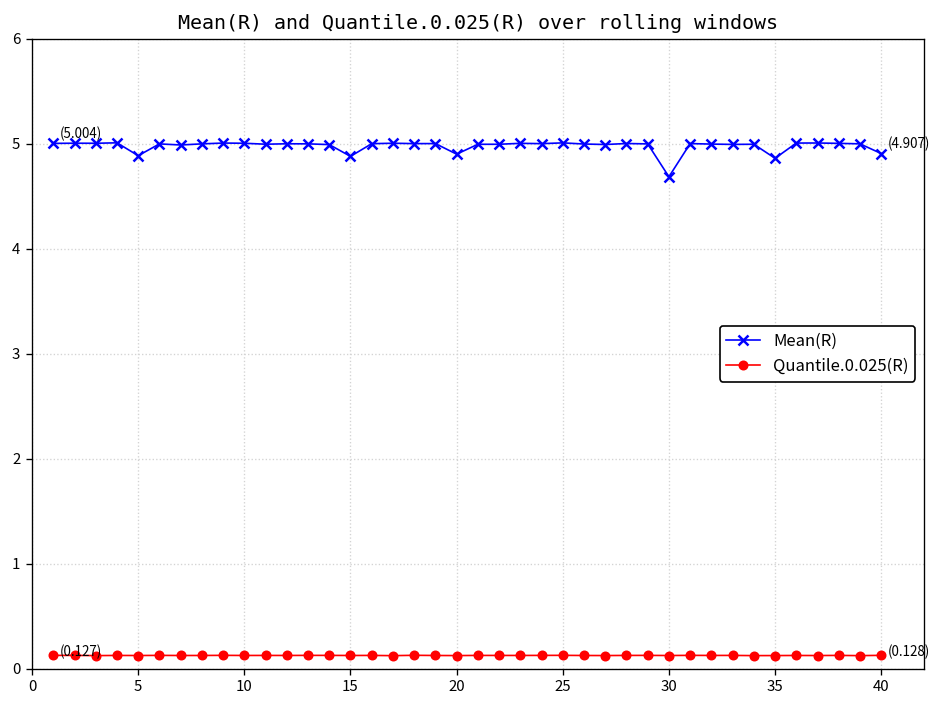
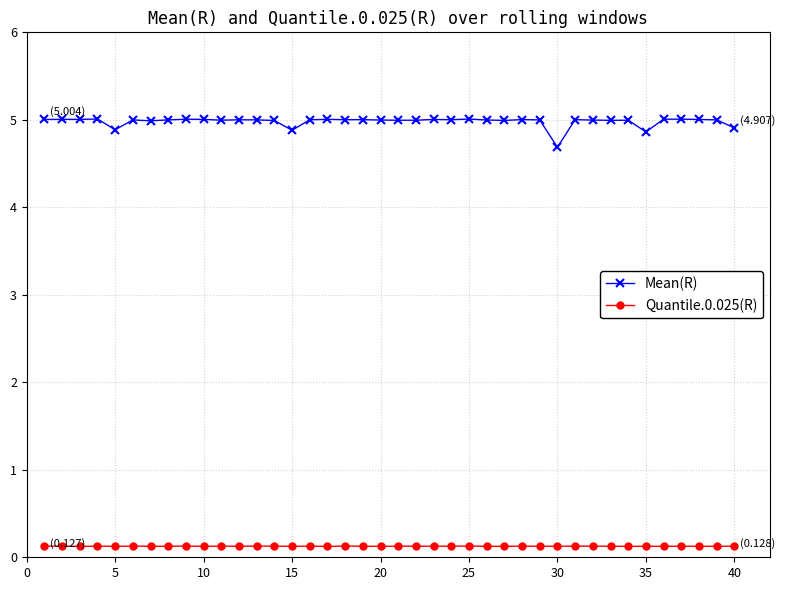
  {
    "Mean(R)": {
      "5": "4.9",
      "10": "5.0",
      "15": "4.9",
-     "20": "4.9",
+     "20": "5.0",
      "25": "5.0",
      "30": "4.7",
      "35": "4.9"
    },
    "Quantile.0.025(R)": {
      "40": "(0.128)"
    }
  }
